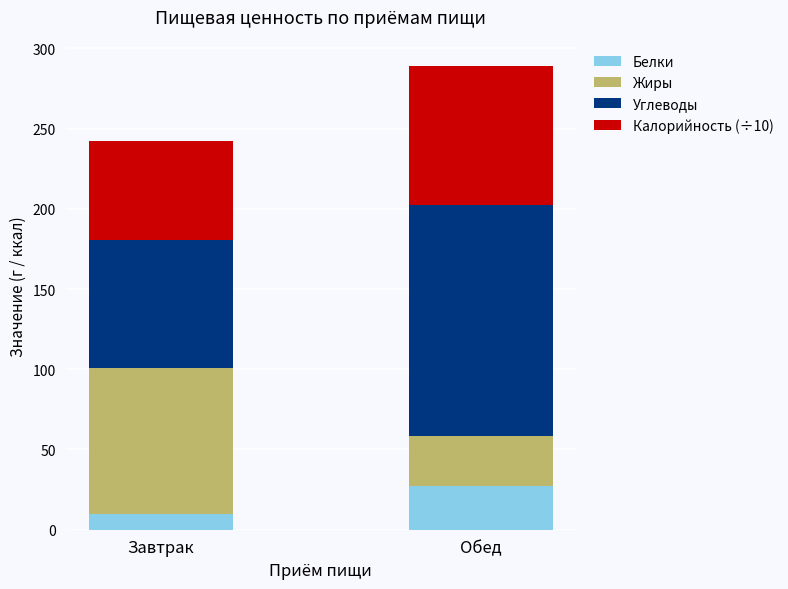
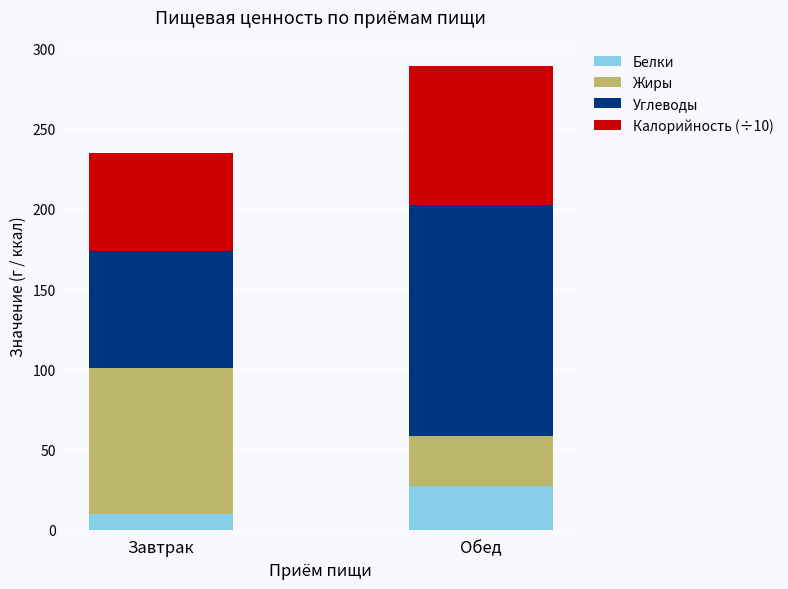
  {
    "Белки": {
      "Завтрак": 10,
      "Обед": 27
    },
    "Жиры": {
      "Завтрак": 90,
      "Обед": 31
    },
    "Углеводы": {
-     "Завтрак": 80,
+     "Завтрак": 73,
      "Обед": 144
    },
    "Калорийность (÷10)": {
      "Завтрак": 61,
      "Обед": 87
    }
  }
